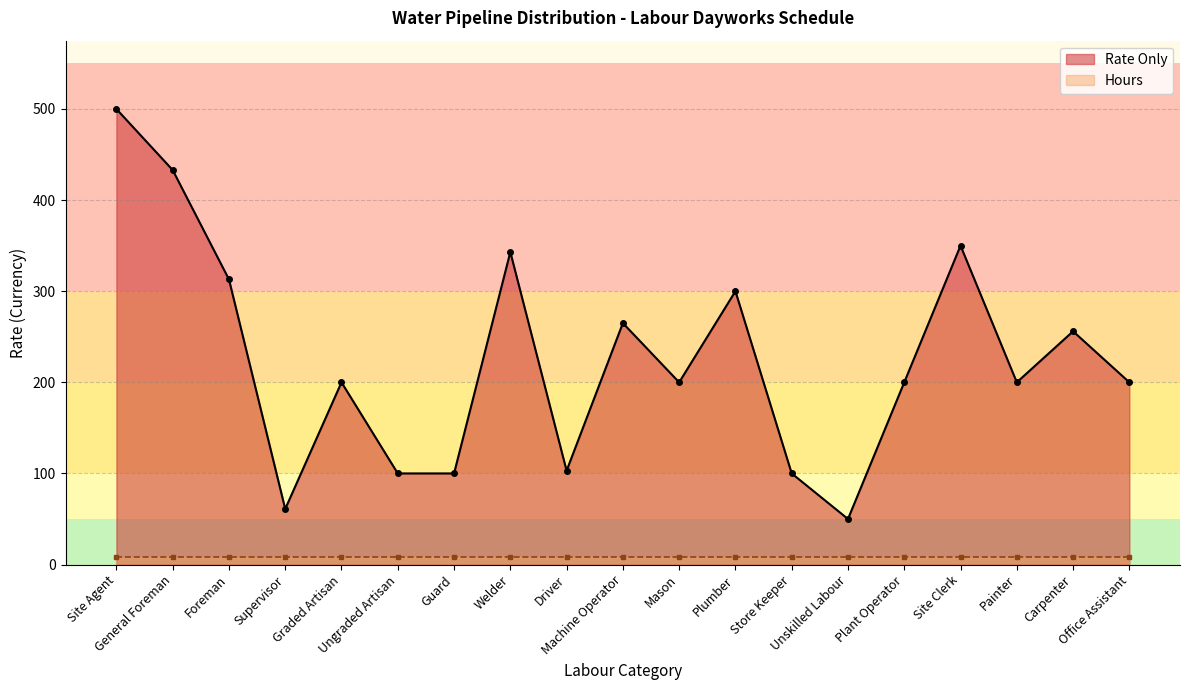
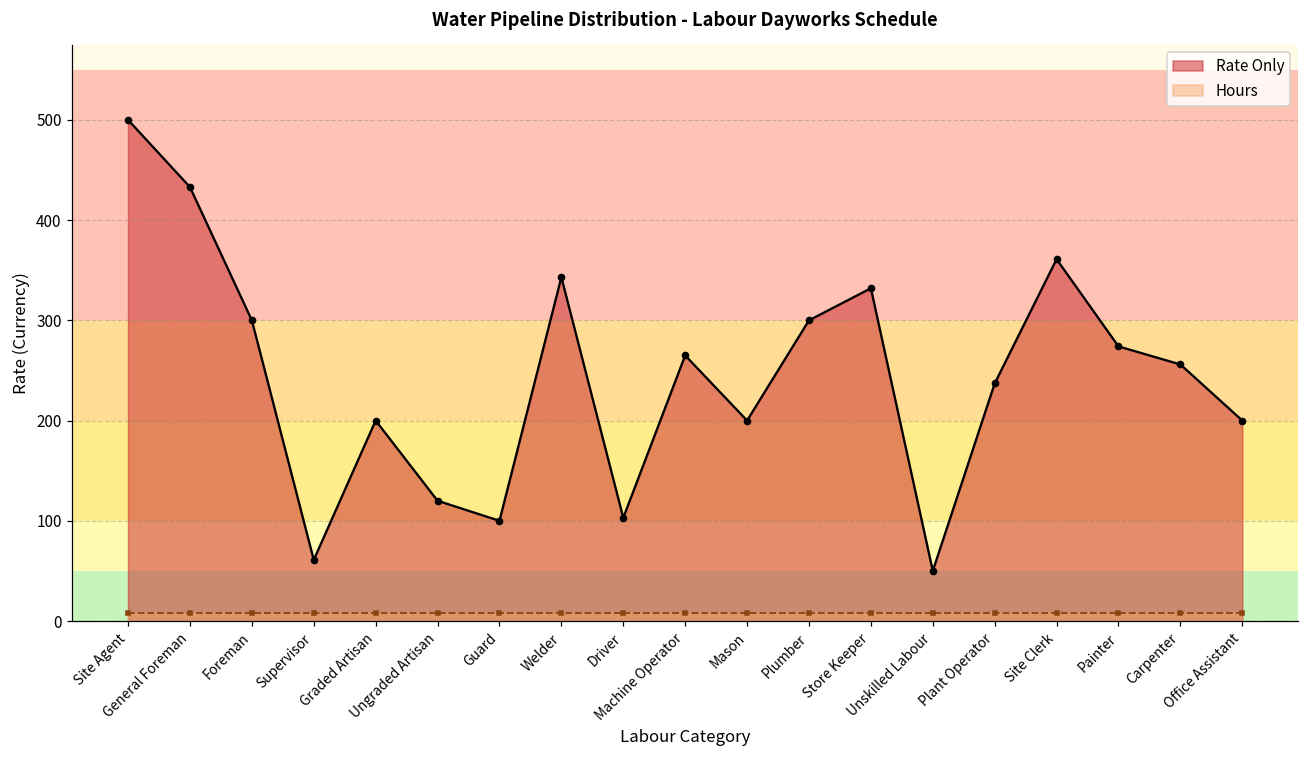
  {
    "Rate Only": {
      "Site Agent": 500,
      "General Foreman": 430,
-     "Foreman": 310,
+     "Foreman": 300,
      "Supervisor": 60,
      "Graded Artisan": 200,
-     "Ungraded Artisan": 100,
+     "Ungraded Artisan": 120,
      "Guard": 100,
      "Welder": 340,
      "Driver": 100,
      "Machine Operator": 270,
      "Mason": 200,
      "Plumber": 300,
-     "Store Keeper": 100,
-     "Plant Operator": 200,
-     "Site Clerk": 350,
-     "Painter": 200,
+     "Store Keeper": 330,
+     "Plant Operator": 240,
+     "Site Clerk": 360,
+     "Painter": 270,
      "Carpenter": 260,
      "Office Assistant": 200
    }
  }
